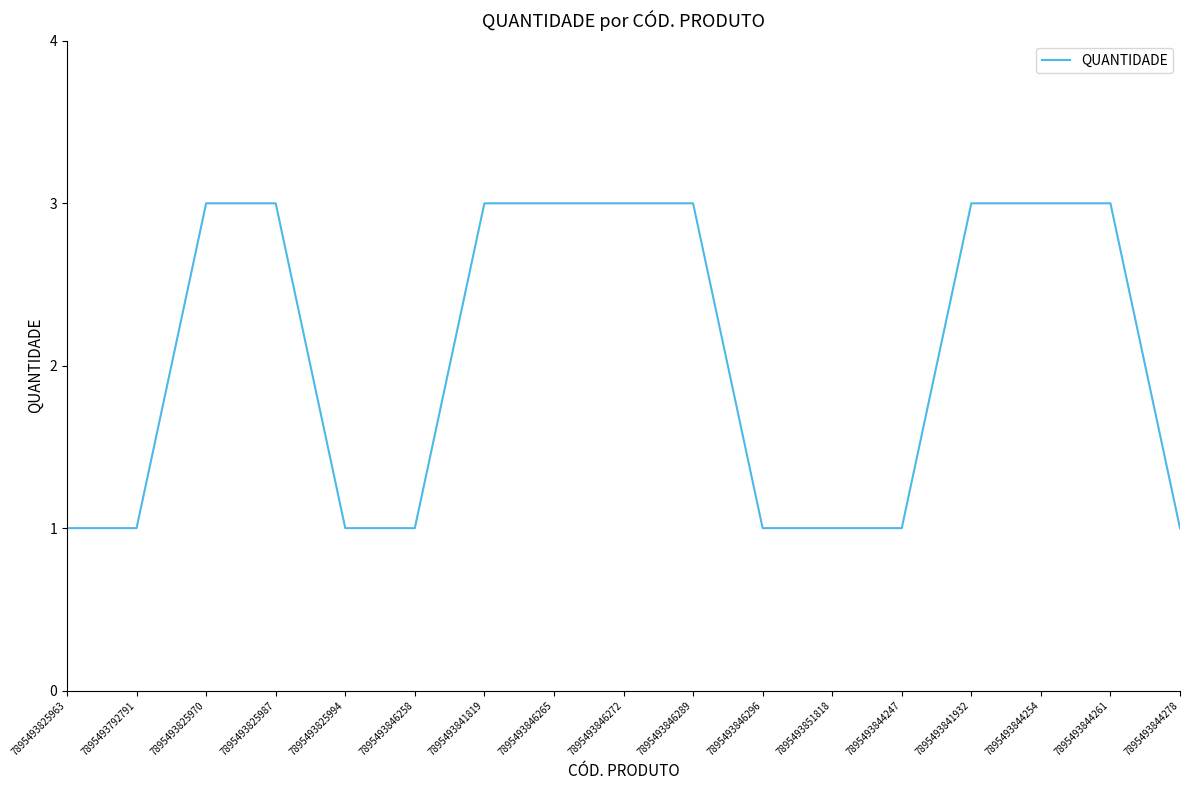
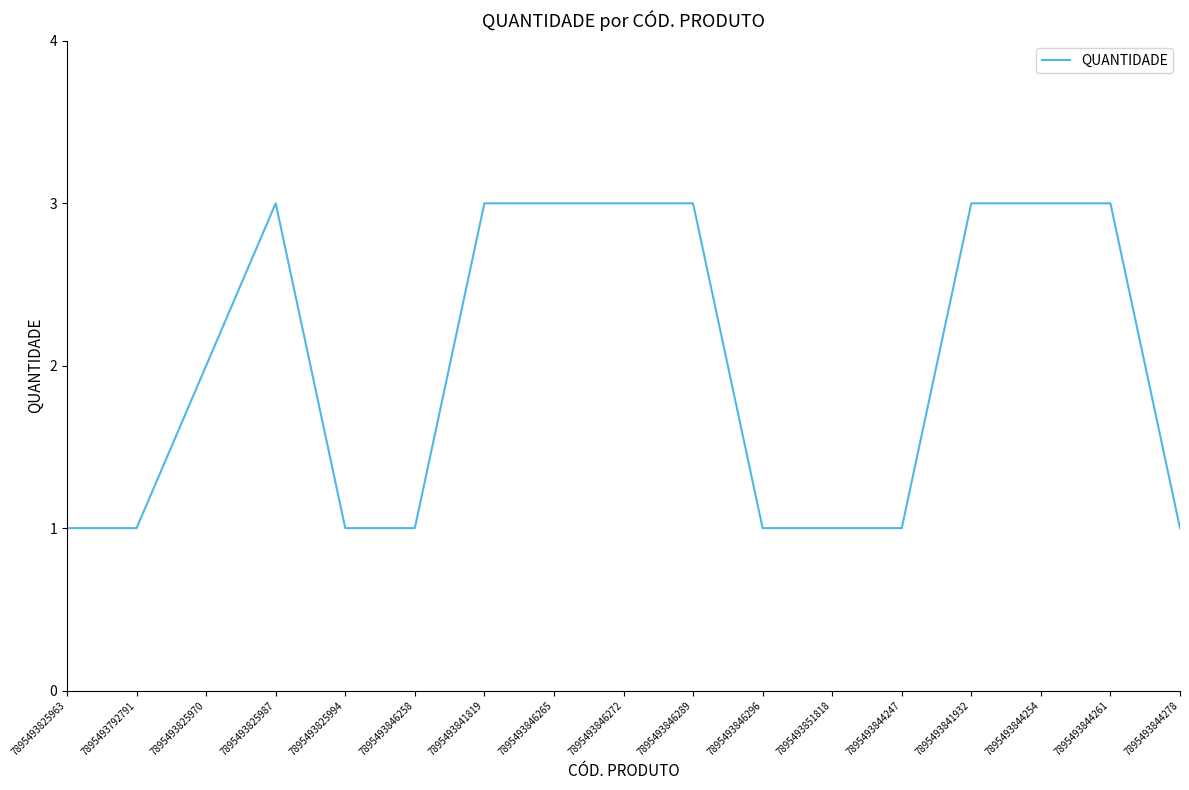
  {
    "7895493825963": 1,
    "7895493792791": 1,
-   "7895493825970": 3,
+   "7895493825970": 2,
    "7895493825987": 3,
    "7895493825994": 1,
    "7895493846258": 1,
    "7895493841819": 3,
    "7895493846265": 3,
    "7895493846272": 3,
    "7895493846289": 3,
    "7895493846296": 1,
    "7895493851818": 1,
    "7895493844247": 1,
    "7895493841932": 3,
    "7895493844254": 3,
    "7895493844261": 3,
    "7895493844278": 1
  }
